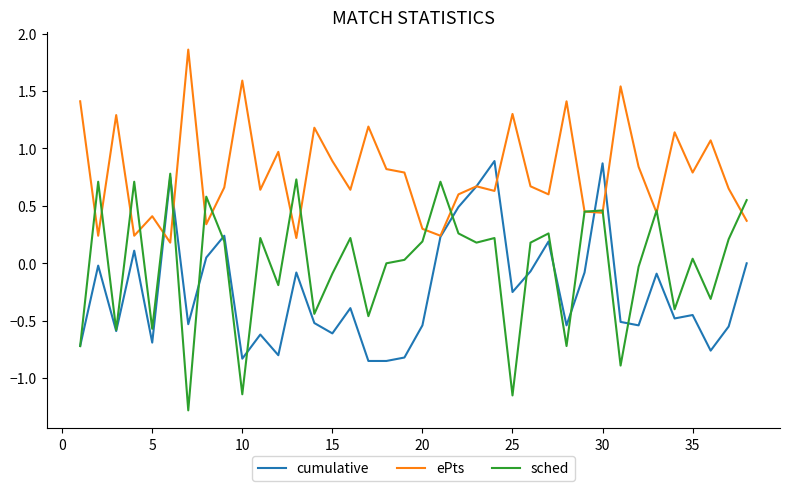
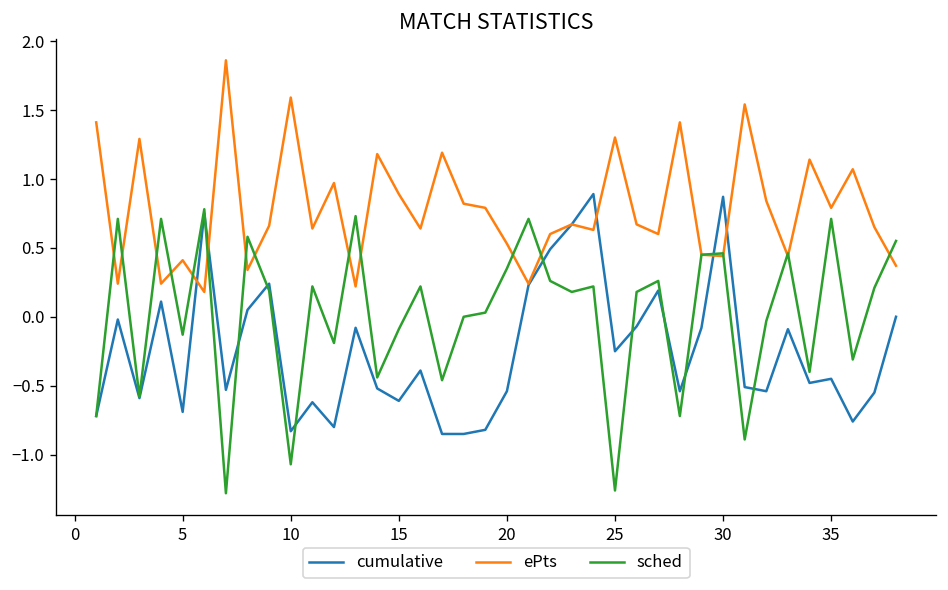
  {
    "cumulative": {
      "5": -0.69,
      "10": -0.83,
      "15": -0.61,
      "20": -0.54,
      "25": -0.25,
      "30": 0.87,
      "35": -0.45
    },
    "ePts": {
      "5": 0.41,
      "10": 1.59,
      "15": 0.89,
-     "20": 0.30,
+     "20": 0.53,
      "25": 1.30,
      "35": 0.79
    },
    "sched": {
-     "5": -0.57,
-     "10": -1.14,
+     "5": -0.13,
+     "10": -1.07,
      "15": -0.09,
-     "20": 0.19,
-     "25": -1.15,
-     "35": 0.04
+     "20": 0.35,
+     "25": -1.26,
+     "35": 0.71
    }
  }
